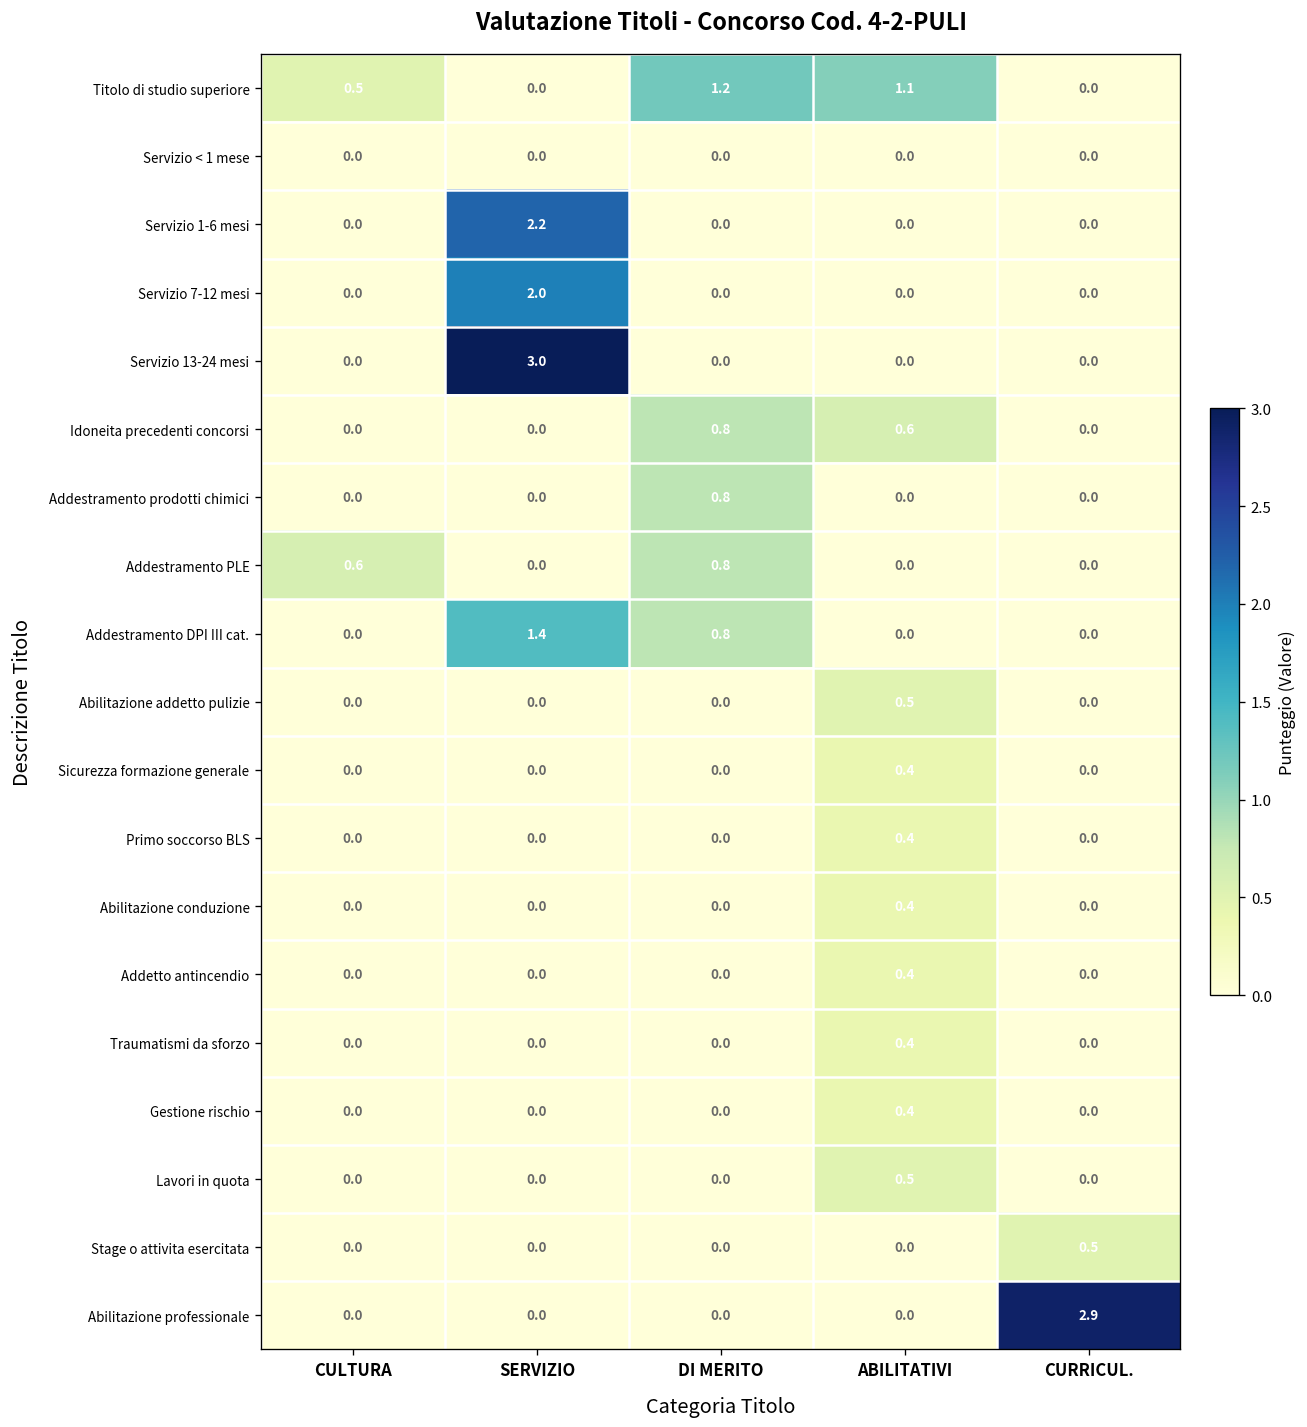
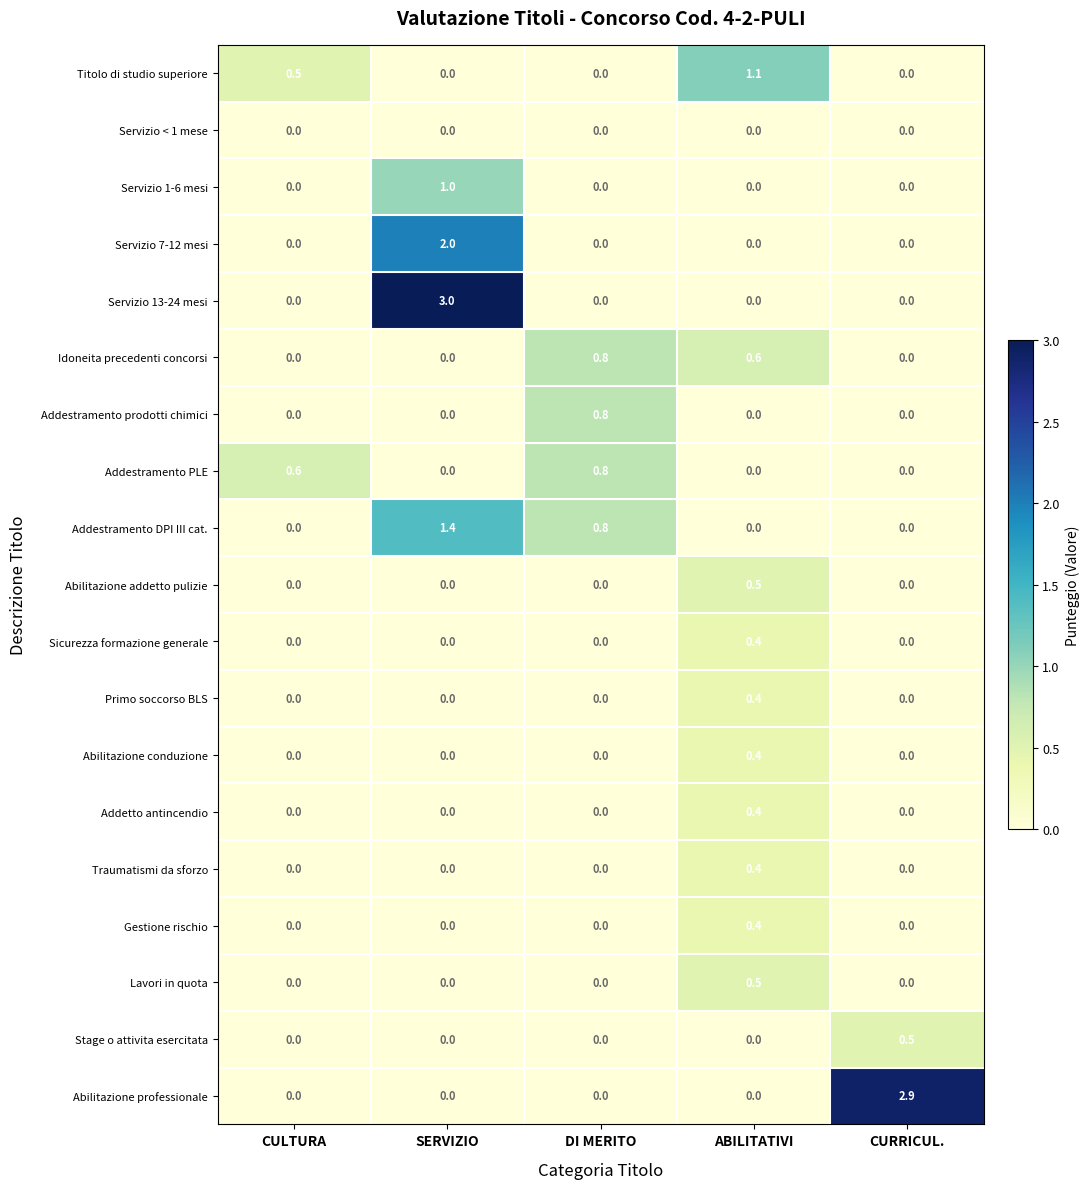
  {
    "Titolo di studio superiore": {
      "CULTURA": 0.5,
      "SERVIZIO": 0.0,
-     "DI MERITO": 1.2,
+     "DI MERITO": 0.0,
      "ABILITATIVI": 1.1,
      "CURRICUL.": 0.0
    },
    "Servizio < 1 mese": {
      "CULTURA": 0.0,
      "SERVIZIO": 0.0,
      "DI MERITO": 0.0,
      "ABILITATIVI": 0.0,
      "CURRICUL.": 0.0
    },
    "Servizio 1-6 mesi": {
      "CULTURA": 0.0,
-     "SERVIZIO": 2.2,
+     "SERVIZIO": 1.0,
      "DI MERITO": 0.0,
      "ABILITATIVI": 0.0,
      "CURRICUL.": 0.0
    },
    "Servizio 7-12 mesi": {
      "CULTURA": 0.0,
      "SERVIZIO": 2.0,
      "DI MERITO": 0.0,
      "ABILITATIVI": 0.0,
      "CURRICUL.": 0.0
    },
    "Servizio 13-24 mesi": {
      "CULTURA": 0.0,
      "SERVIZIO": 3.0,
      "DI MERITO": 0.0,
      "ABILITATIVI": 0.0,
      "CURRICUL.": 0.0
    },
    "Idoneita precedenti concorsi": {
      "CULTURA": 0.0,
      "SERVIZIO": 0.0,
      "DI MERITO": 0.8,
      "ABILITATIVI": 0.6,
      "CURRICUL.": 0.0
    },
    "Addestramento prodotti chimici": {
      "CULTURA": 0.0,
      "SERVIZIO": 0.0,
      "DI MERITO": 0.8,
      "ABILITATIVI": 0.0,
      "CURRICUL.": 0.0
    },
    "Addestramento PLE": {
      "CULTURA": 0.6,
      "SERVIZIO": 0.0,
      "DI MERITO": 0.8,
      "ABILITATIVI": 0.0,
      "CURRICUL.": 0.0
    },
    "Addestramento DPI III cat.": {
      "CULTURA": 0.0,
      "SERVIZIO": 1.4,
      "DI MERITO": 0.8,
      "ABILITATIVI": 0.0,
      "CURRICUL.": 0.0
    },
    "Abilitazione addetto pulizie": {
      "CULTURA": 0.0,
      "SERVIZIO": 0.0,
      "DI MERITO": 0.0,
      "ABILITATIVI": 0.5,
      "CURRICUL.": 0.0
    },
    "Sicurezza formazione generale": {
      "CULTURA": 0.0,
      "SERVIZIO": 0.0,
      "DI MERITO": 0.0,
      "ABILITATIVI": 0.4,
      "CURRICUL.": 0.0
    },
    "Primo soccorso BLS": {
      "CULTURA": 0.0,
      "SERVIZIO": 0.0,
      "DI MERITO": 0.0,
      "ABILITATIVI": 0.4,
      "CURRICUL.": 0.0
    },
    "Abilitazione conduzione": {
      "CULTURA": 0.0,
      "SERVIZIO": 0.0,
      "DI MERITO": 0.0,
      "ABILITATIVI": 0.4,
      "CURRICUL.": 0.0
    },
    "Addetto antincendio": {
      "CULTURA": 0.0,
      "SERVIZIO": 0.0,
      "DI MERITO": 0.0,
      "ABILITATIVI": 0.4,
      "CURRICUL.": 0.0
    },
    "Traumatismi da sforzo": {
      "CULTURA": 0.0,
      "SERVIZIO": 0.0,
      "DI MERITO": 0.0,
      "ABILITATIVI": 0.4,
      "CURRICUL.": 0.0
    },
    "Gestione rischio": {
      "CULTURA": 0.0,
      "SERVIZIO": 0.0,
      "DI MERITO": 0.0,
      "ABILITATIVI": 0.4,
      "CURRICUL.": 0.0
    },
    "Lavori in quota": {
      "CULTURA": 0.0,
      "SERVIZIO": 0.0,
      "DI MERITO": 0.0,
      "ABILITATIVI": 0.5,
      "CURRICUL.": 0.0
    },
    "Stage o attivita esercitata": {
      "CULTURA": 0.0,
      "SERVIZIO": 0.0,
      "DI MERITO": 0.0,
      "ABILITATIVI": 0.0,
      "CURRICUL.": 0.5
    },
    "Abilitazione professionale": {
      "CULTURA": 0.0,
      "SERVIZIO": 0.0,
      "DI MERITO": 0.0,
      "ABILITATIVI": 0.0,
      "CURRICUL.": 2.9
    }
  }
